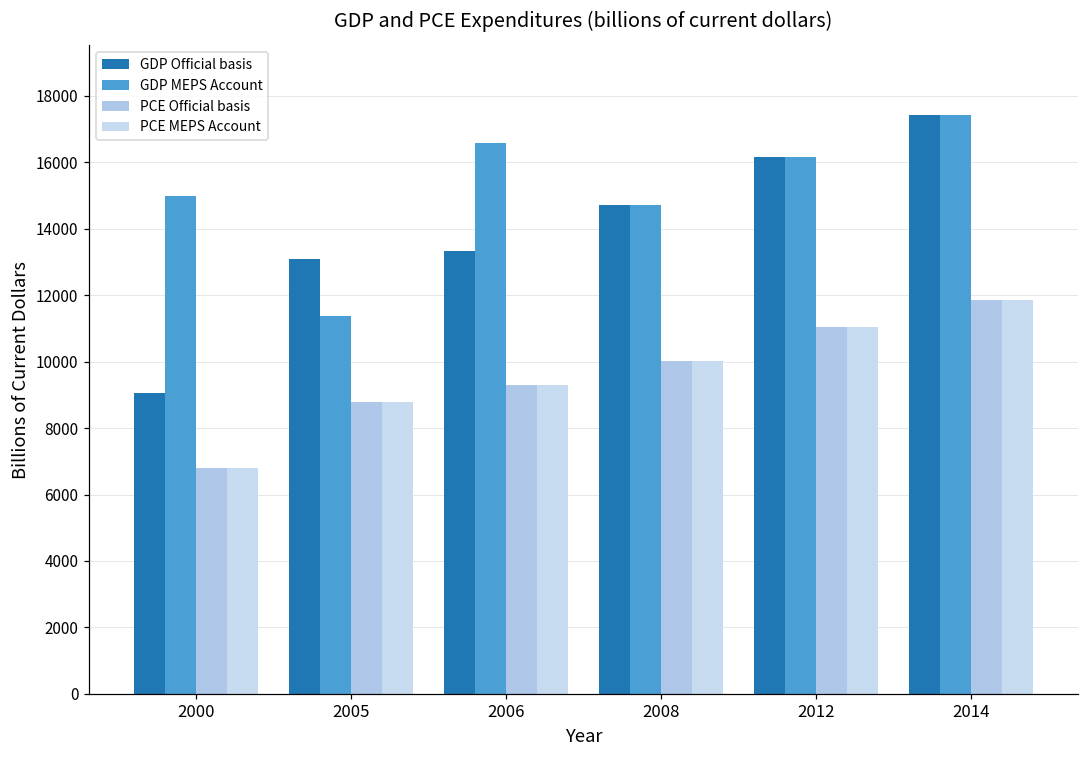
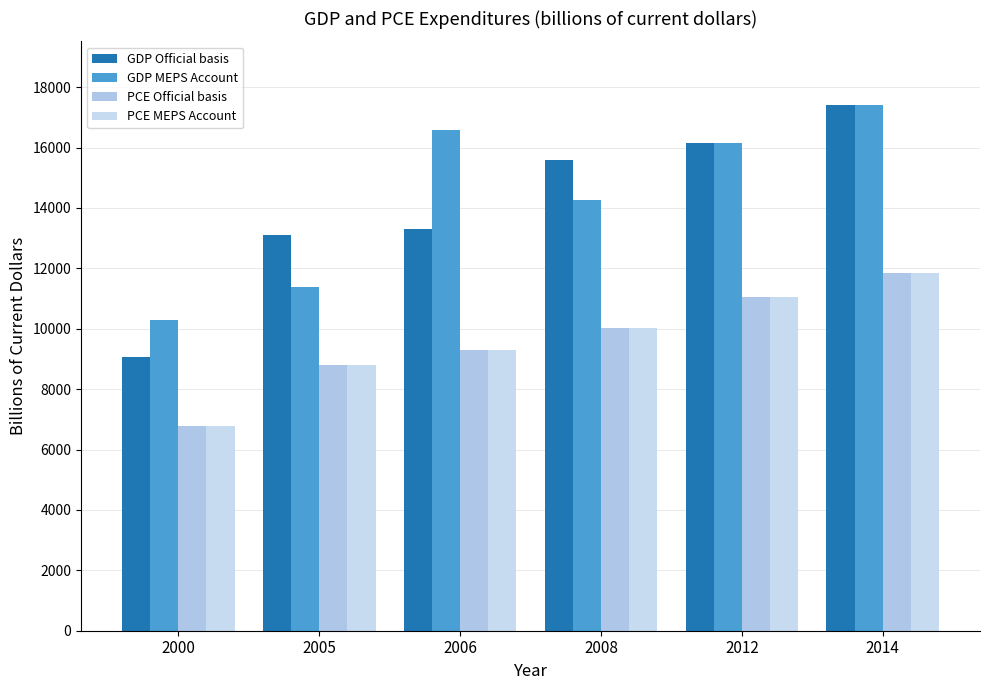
  {
    "GDP Official basis": {
      "2000": 9100,
      "2005": 13100,
      "2006": 13300,
-     "2008": 14700,
+     "2008": 15600,
      "2012": 16200,
      "2014": 17400
    },
    "GDP MEPS Account": {
-     "2000": 15000,
+     "2000": 10300,
      "2005": 11400,
      "2006": 16600,
-     "2008": 14700,
+     "2008": 14300,
      "2012": 16200,
      "2014": 17400
    }
  }
